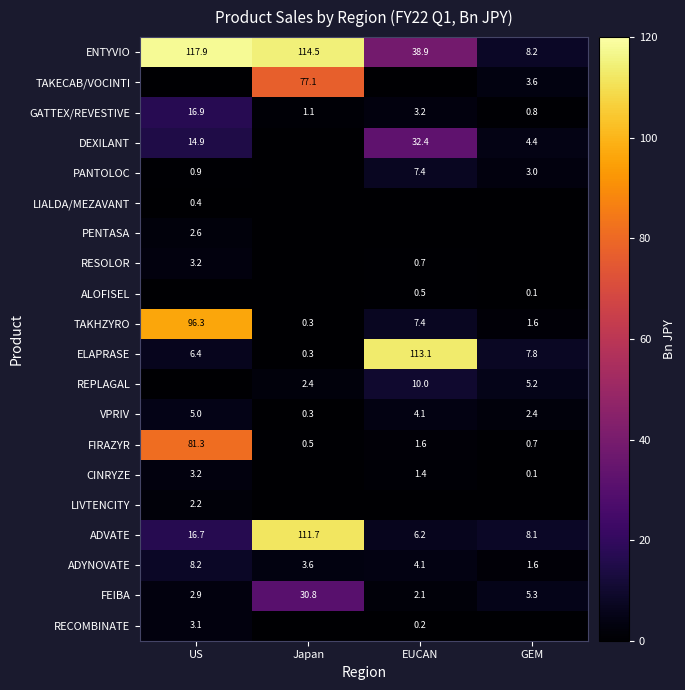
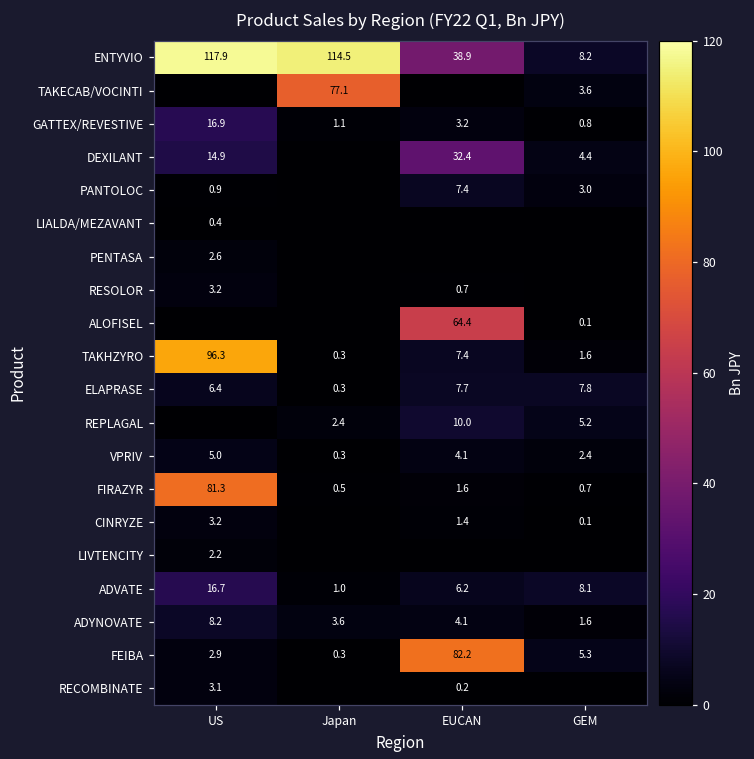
  {
    "ENTYVIO": {
      "US": 117.9,
      "Japan": 114.5,
      "EUCAN": 38.9,
      "GEM": 8.2
    },
    "TAKECAB/VOCINTI": {
      "Japan": 77.1,
      "GEM": 3.6
    },
    "GATTEX/REVESTIVE": {
      "US": 16.9,
      "Japan": 1.1,
      "EUCAN": 3.2,
      "GEM": 0.8
    },
    "DEXILANT": {
      "US": 14.9,
      "EUCAN": 32.4,
      "GEM": 4.4
    },
    "PANTOLOC": {
      "US": 0.9,
      "EUCAN": 7.4,
      "GEM": 3.0
    },
    "LIALDA/MEZAVANT": {
      "US": 0.4
    },
    "PENTASA": {
      "US": 2.6
    },
    "RESOLOR": {
      "US": 3.2,
      "EUCAN": 0.7
    },
    "ALOFISEL": {
-     "EUCAN": 0.5,
+     "EUCAN": 64.4,
      "GEM": 0.1
    },
    "TAKHZYRO": {
      "US": 96.3,
      "Japan": 0.3,
      "EUCAN": 7.4,
      "GEM": 1.6
    },
    "ELAPRASE": {
      "US": 6.4,
      "Japan": 0.3,
-     "EUCAN": 113.1,
+     "EUCAN": 7.7,
      "GEM": 7.8
    },
    "REPLAGAL": {
      "Japan": 2.4,
      "EUCAN": 10.0,
      "GEM": 5.2
    },
    "VPRIV": {
      "US": 5.0,
      "Japan": 0.3,
      "EUCAN": 4.1,
      "GEM": 2.4
    },
    "FIRAZYR": {
      "US": 81.3,
      "Japan": 0.5,
      "EUCAN": 1.6,
      "GEM": 0.7
    },
    "CINRYZE": {
      "US": 3.2,
      "EUCAN": 1.4,
      "GEM": 0.1
    },
    "LIVTENCITY": {
      "US": 2.2
    },
    "ADVATE": {
      "US": 16.7,
-     "Japan": 111.7,
+     "Japan": 1.0,
      "EUCAN": 6.2,
      "GEM": 8.1
    },
    "ADYNOVATE": {
      "US": 8.2,
      "Japan": 3.6,
      "EUCAN": 4.1,
      "GEM": 1.6
    },
    "FEIBA": {
      "US": 2.9,
-     "Japan": 30.8,
-     "EUCAN": 2.1,
+     "Japan": 0.3,
+     "EUCAN": 82.2,
      "GEM": 5.3
    },
    "RECOMBINATE": {
      "US": 3.1,
      "EUCAN": 0.2
    }
  }
